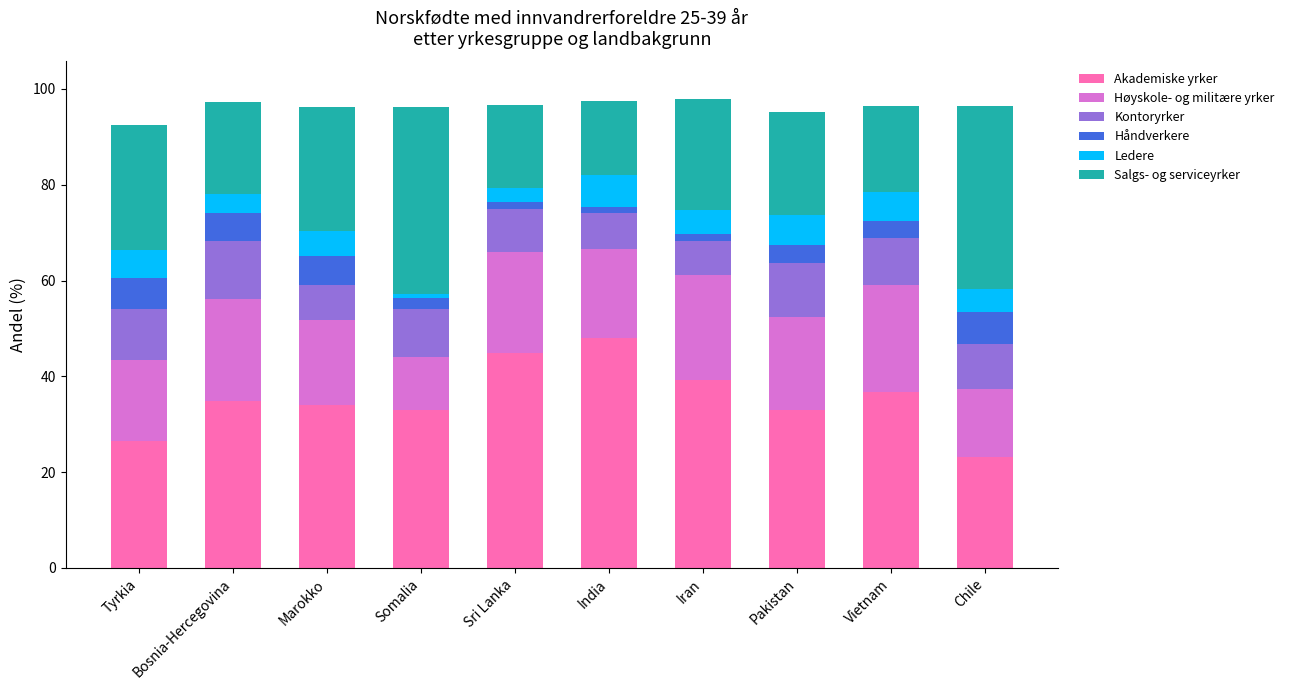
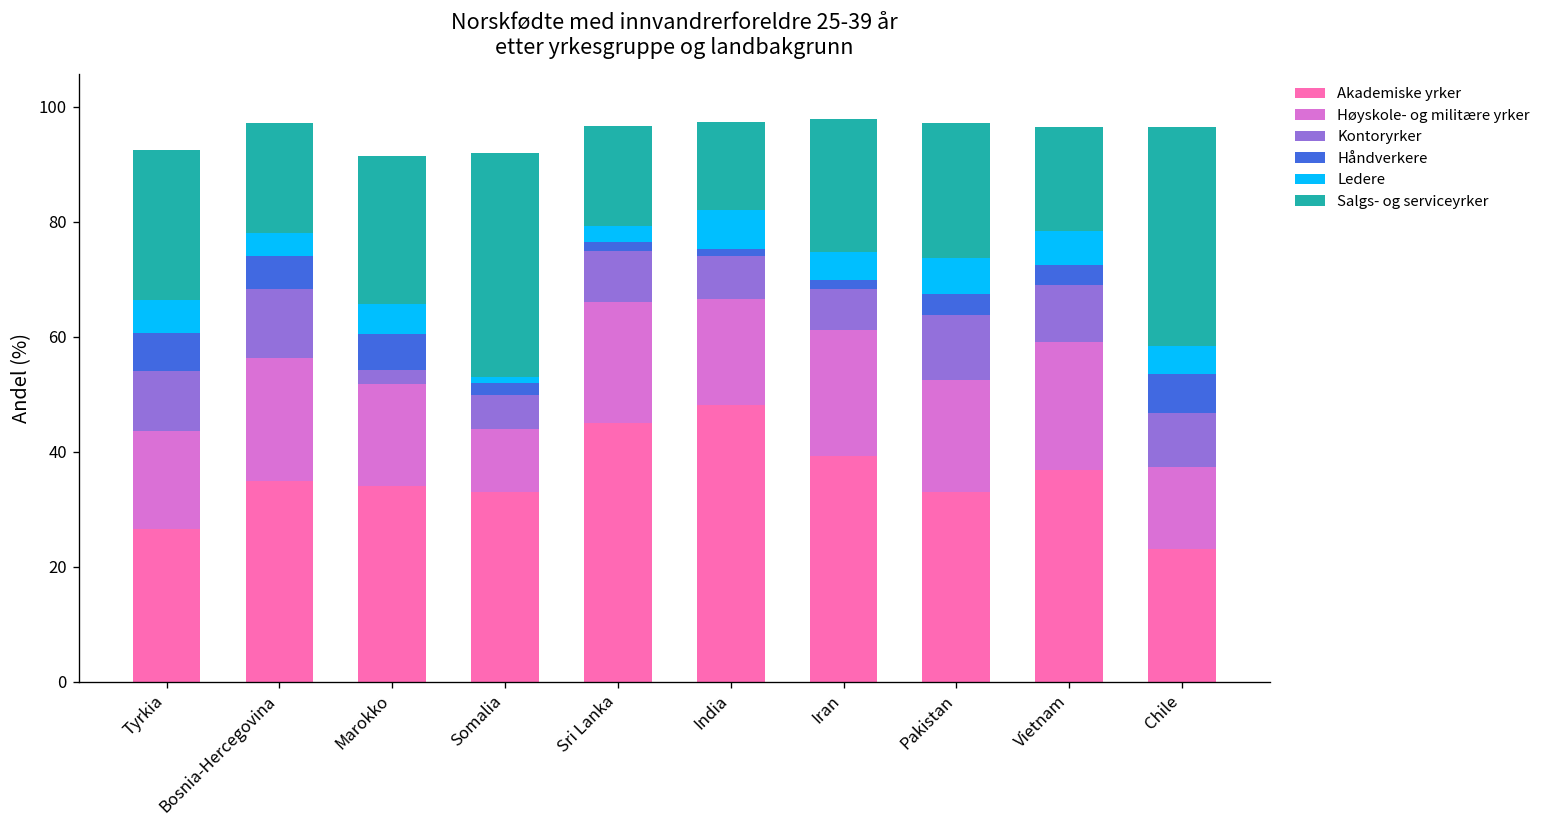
  {
    "Kontoryrker": {
      "Tyrkia": 11,
      "Bosnia-Hercegovina": 12,
-     "Marokko": 7,
-     "Somalia": 10,
+     "Marokko": 2,
+     "Somalia": 6,
      "Sri Lanka": 9,
      "India": 8,
      "Iran": 7,
      "Pakistan": 11,
      "Vietnam": 10,
      "Chile": 9
    },
    "Håndverkere": {
      "Tyrkia": 7,
      "Bosnia-Hercegovina": 6,
      "Marokko": 6,
      "Somalia": 2,
      "Sri Lanka": 2,
      "India": 1,
      "Iran": 2,
      "Pakistan": 4,
      "Vietnam": 4,
      "Chile": 7
    },
    "Ledere": {
      "Tyrkia": 6,
      "Bosnia-Hercegovina": 4,
      "Marokko": 5,
      "Somalia": 1,
      "Sri Lanka": 3,
      "India": 7,
      "Iran": 5,
      "Pakistan": 6,
      "Vietnam": 6,
      "Chile": 5
    },
    "Salgs- og serviceyrker": {
      "Tyrkia": 26,
      "Bosnia-Hercegovina": 19,
      "Marokko": 26,
      "Somalia": 39,
      "Sri Lanka": 17,
      "India": 15,
      "Iran": 23,
-     "Pakistan": 22,
+     "Pakistan": 24,
      "Vietnam": 18,
      "Chile": 38
    }
  }
